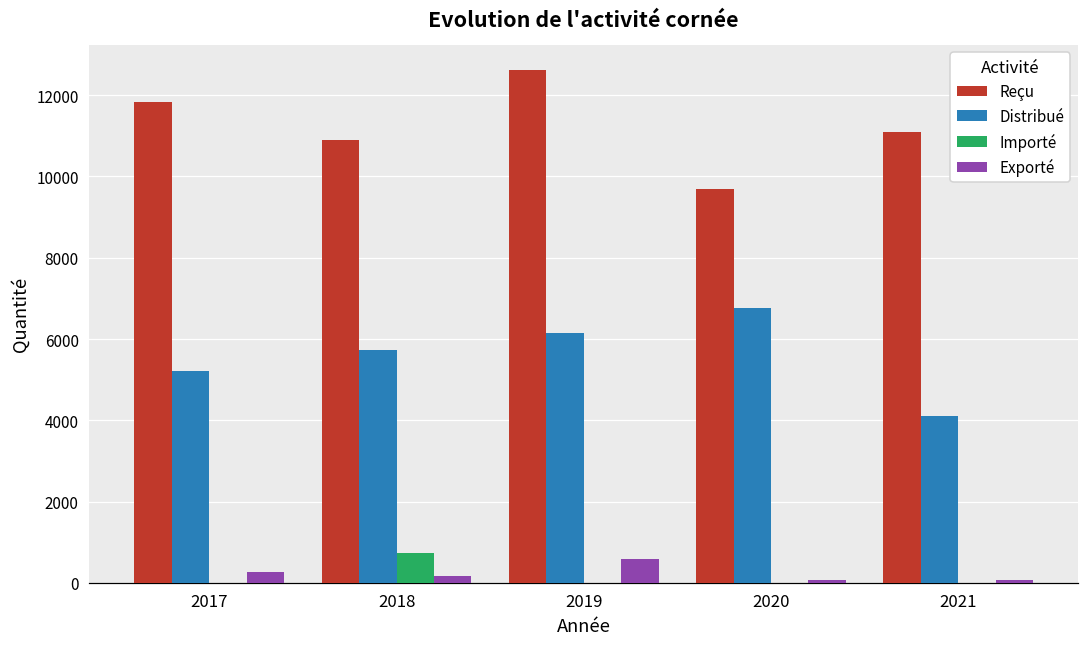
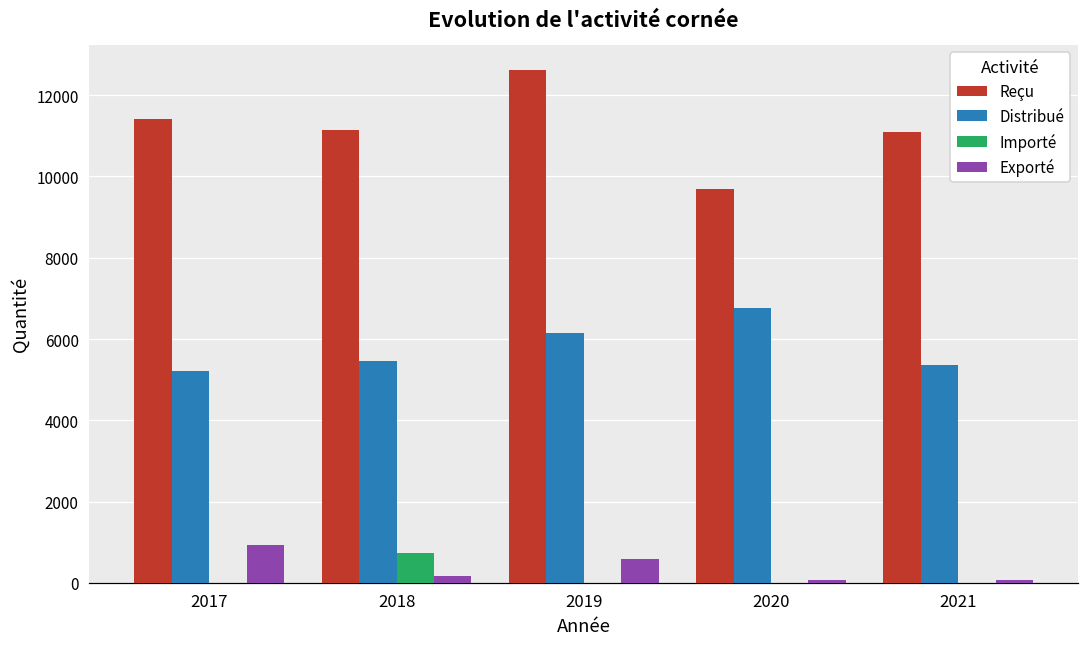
  {
    "Reçu": {
-     "2017": 11800,
-     "2018": 10900,
+     "2017": 11400,
+     "2018": 11100,
      "2019": 12600,
      "2020": 9700,
      "2021": 11100
    },
    "Distribué": {
      "2017": 5200,
-     "2018": 5700,
+     "2018": 5400,
      "2019": 6200,
      "2020": 6800,
-     "2021": 4100
+     "2021": 5400
    },
    "Importé": {
      "2017": 0,
      "2018": 700,
      "2019": 0,
      "2020": 0,
      "2021": 0
    },
    "Exporté": {
-     "2017": 300,
+     "2017": 900,
      "2018": 200,
      "2019": 600,
      "2020": 100,
      "2021": 100
    }
  }
